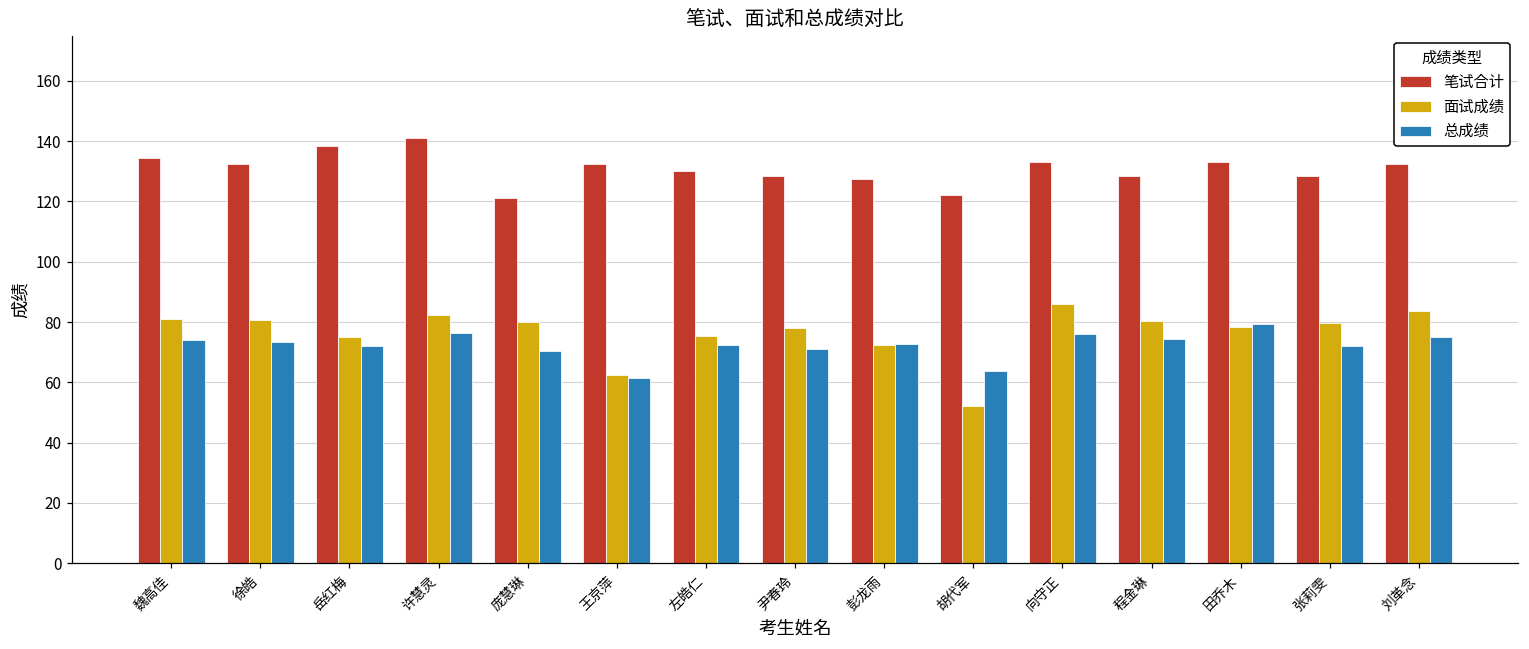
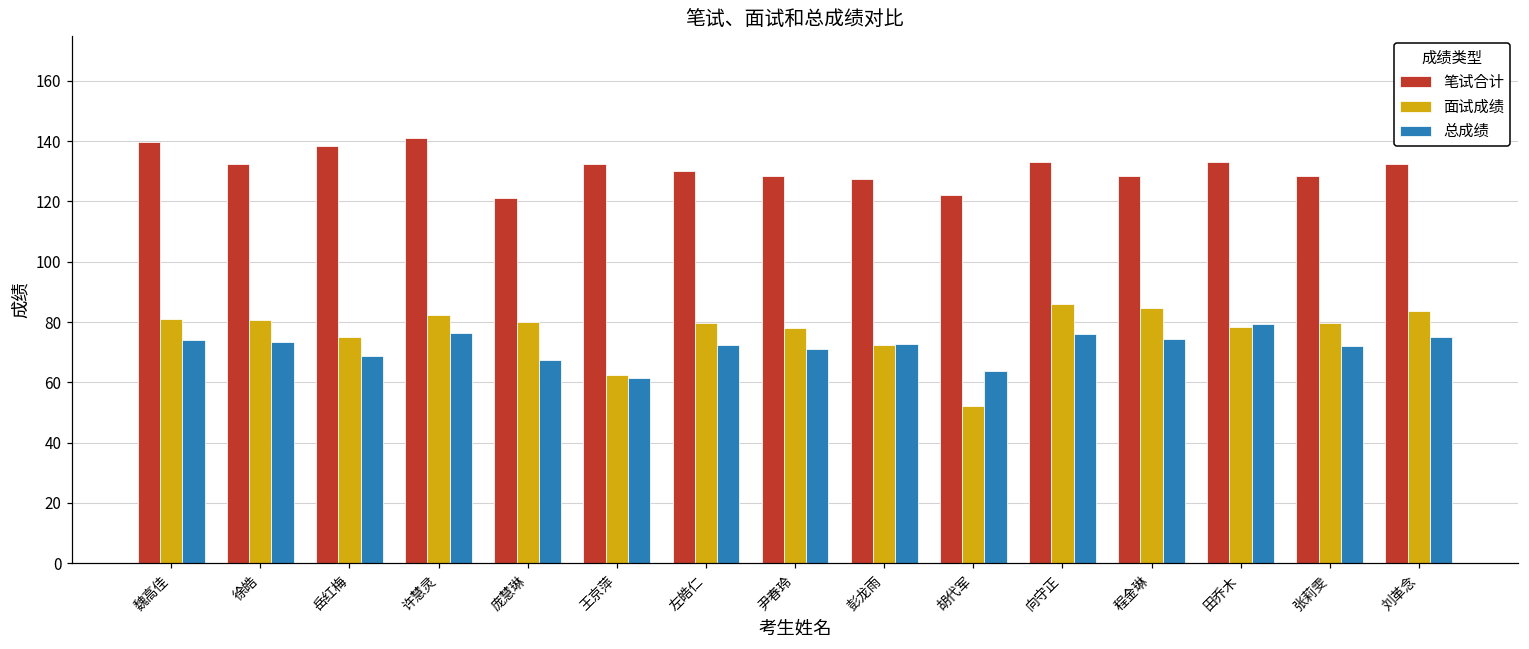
  {
    "笔试合计": {
-     "魏高佳": 135,
+     "魏高佳": 140,
      "徐皓": 133,
      "岳红梅": 139,
      "许慧灵": 141,
      "庞慧琳": 121,
      "王京萍": 132,
      "左皓仁": 130,
      "尹春玲": 129,
      "彭龙雨": 128,
      "胡代军": 122,
      "向守正": 133,
      "程金琳": 129,
      "田乔木": 133,
      "张莉雯": 129,
      "刘革念": 133
    },
    "面试成绩": {
      "魏高佳": 81,
      "徐皓": 81,
      "岳红梅": 75,
      "许慧灵": 82,
      "庞慧琳": 80,
      "王京萍": 63,
-     "左皓仁": 75,
+     "左皓仁": 80,
      "尹春玲": 78,
      "彭龙雨": 72,
      "胡代军": 52,
      "向守正": 86,
-     "程金琳": 80,
+     "程金琳": 85,
      "田乔木": 78,
      "张莉雯": 80,
      "刘革念": 84
    },
    "总成绩": {
      "魏高佳": 74,
      "徐皓": 74,
-     "岳红梅": 72,
+     "岳红梅": 69,
      "许慧灵": 76,
-     "庞慧琳": 70,
+     "庞慧琳": 67,
      "王京萍": 62,
      "左皓仁": 72,
      "尹春玲": 71,
      "彭龙雨": 73,
      "胡代军": 64,
      "向守正": 76,
      "程金琳": 74,
      "田乔木": 79,
      "张莉雯": 72,
      "刘革念": 75
    }
  }
